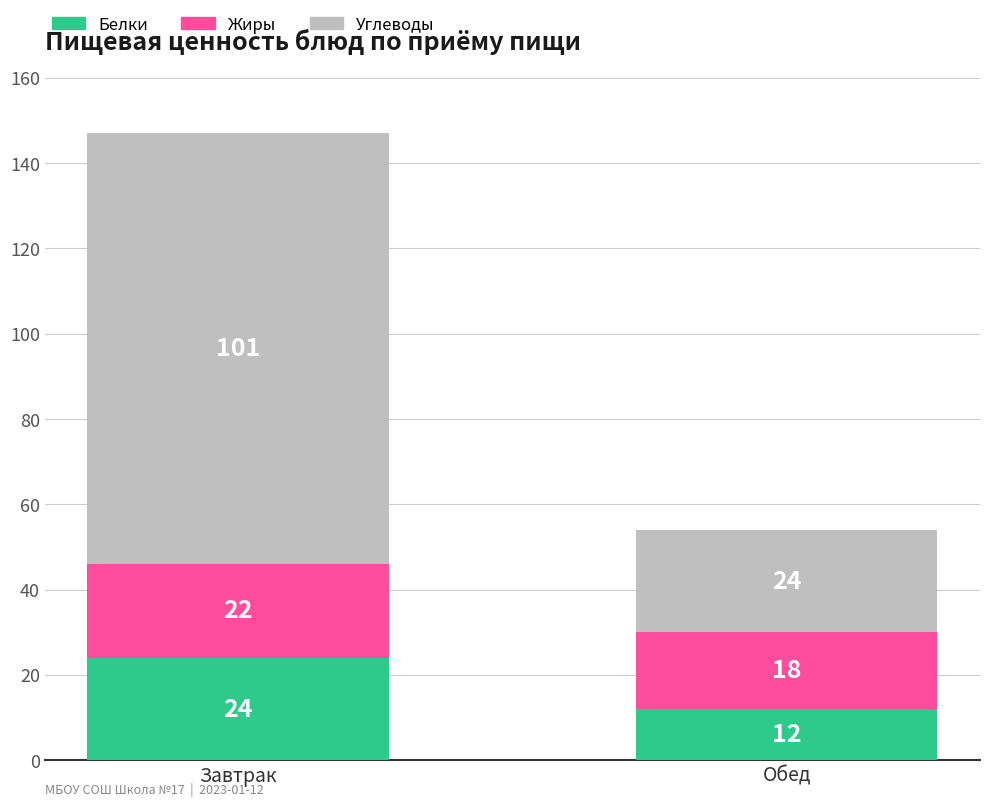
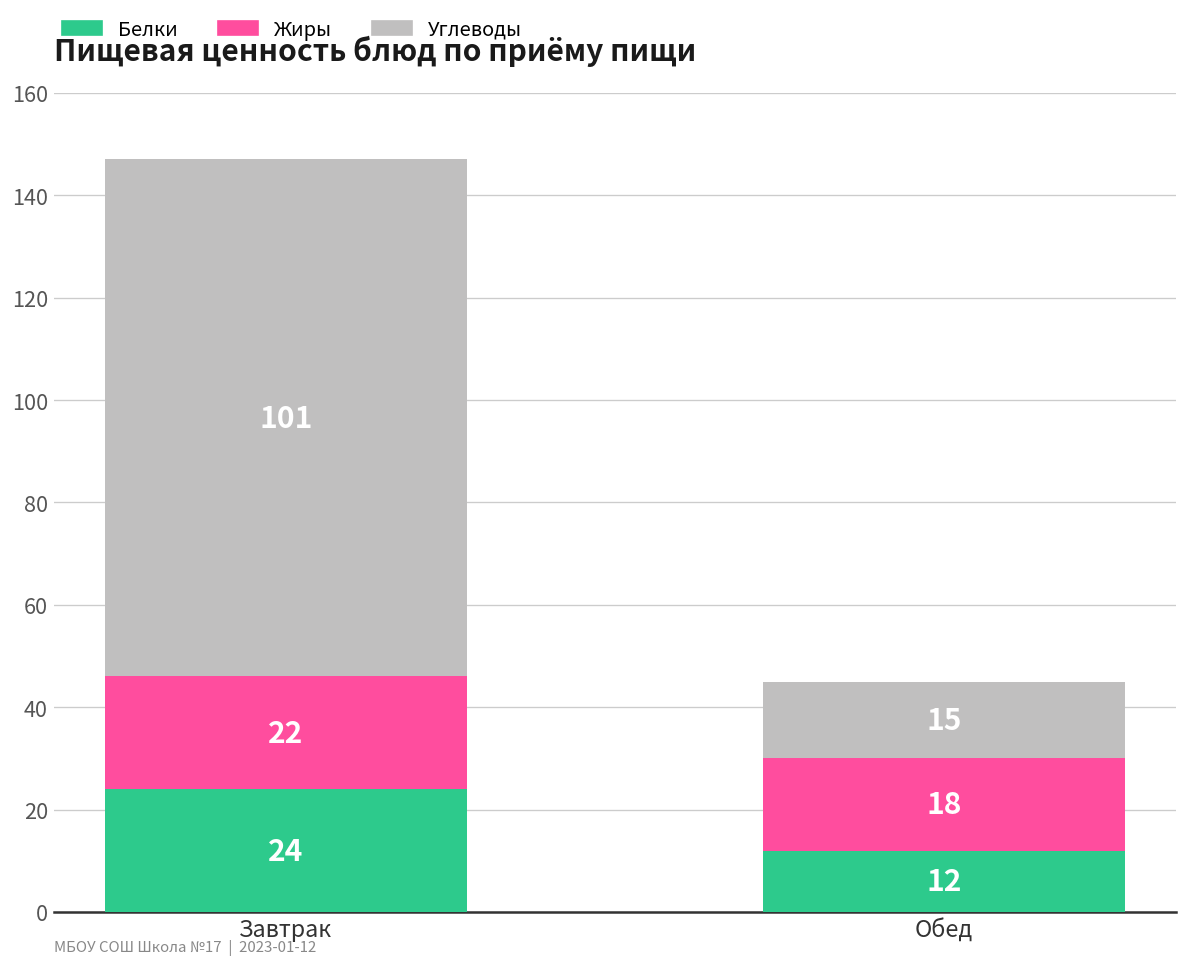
  {
    "Белки": {
      "Завтрак": 24,
      "Обед": 12
    },
    "Жиры": {
      "Завтрак": 22,
      "Обед": 18
    },
    "Углеводы": {
      "Завтрак": 101,
-     "Обед": 24
+     "Обед": 15
    }
  }
